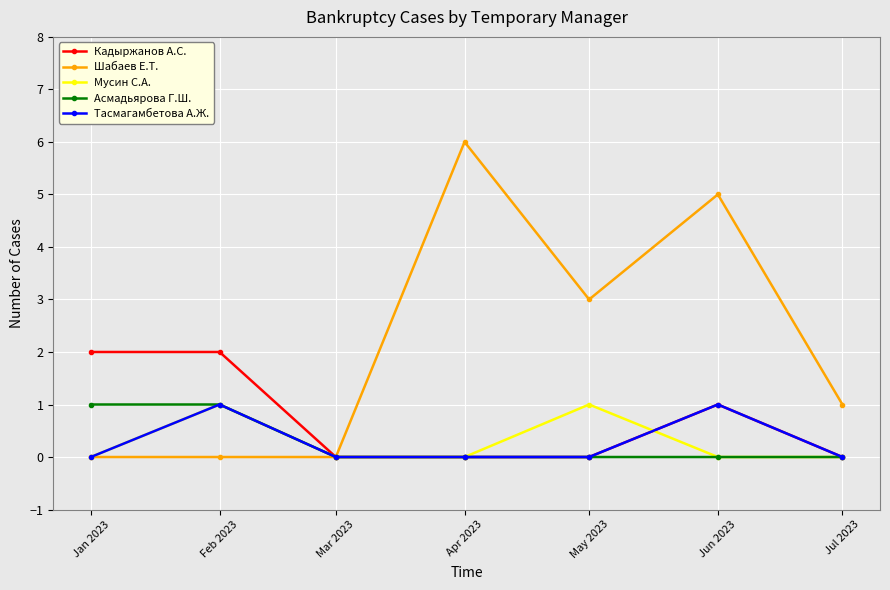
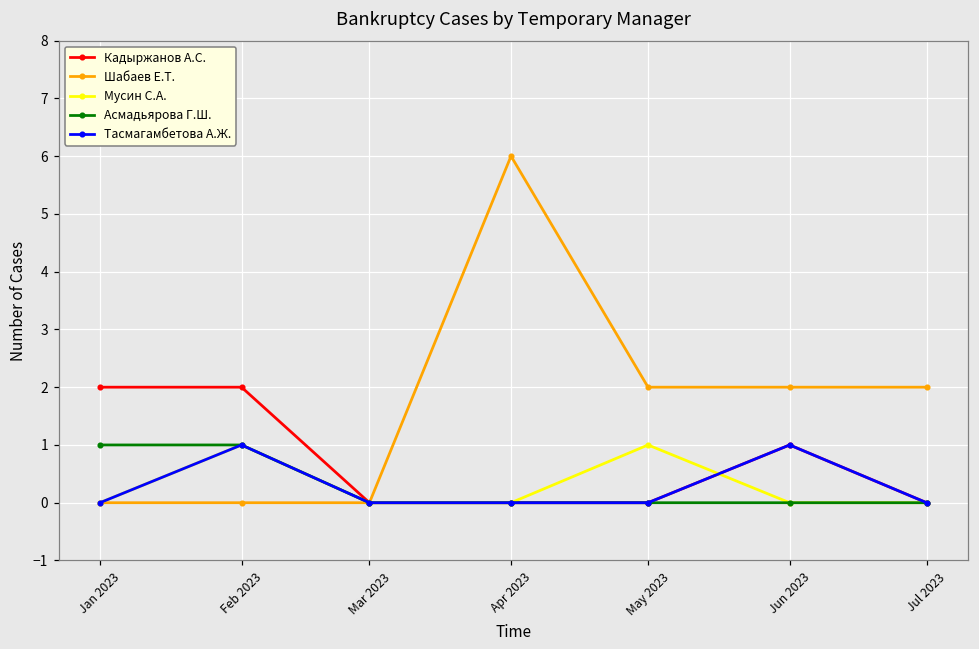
  {
    "Кадыржанов А.С.": {
      "Jan 2023": 2,
      "Feb 2023": 2
    },
    "Шабаев Е.Т.": {
      "Feb 2023": 0,
      "Apr 2023": 6,
-     "May 2023": 3,
-     "Jun 2023": 5,
-     "Jul 2023": 1
+     "May 2023": 2,
+     "Jun 2023": 2,
+     "Jul 2023": 2
    },
    "Мусин С.А.": {
      "May 2023": 1
    },
    "Асмадьярова Г.Ш.": {
      "Jan 2023": 1
    }
  }
